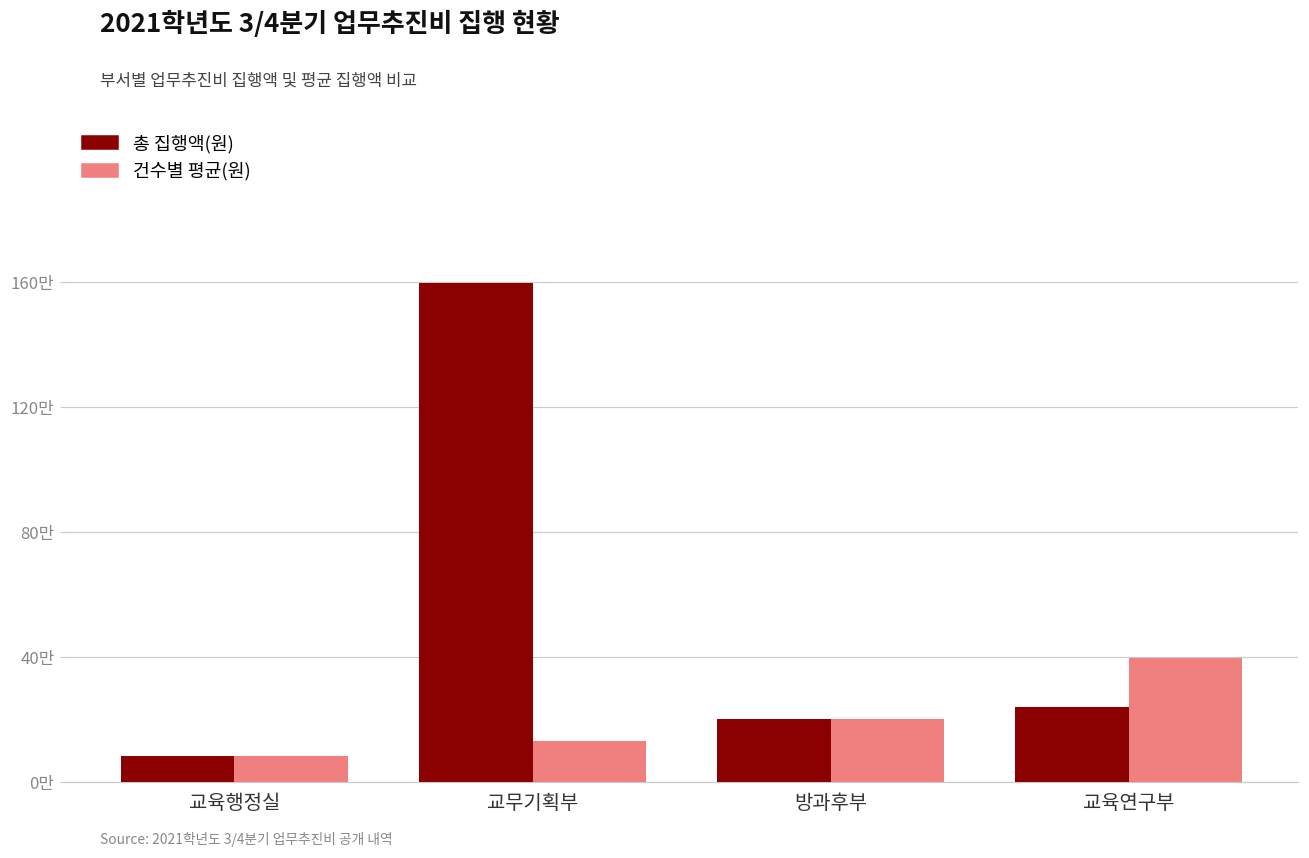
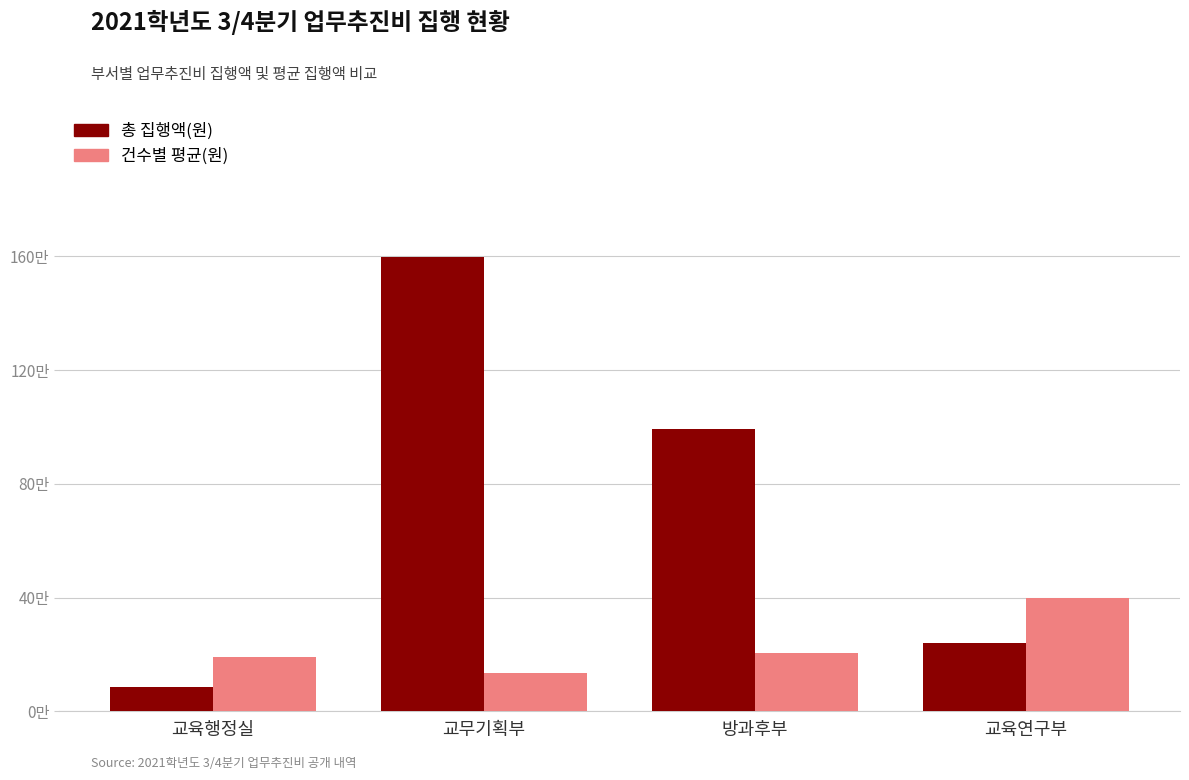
  {
    "총 집행액(원)": {
      "교육행정실": "8만",
      "교무기획부": "160만",
-     "방과후부": "20만",
+     "방과후부": "99만",
      "교육연구부": "24만"
    },
    "건수별 평균(원)": {
-     "교육행정실": "8만",
+     "교육행정실": "19만",
      "교무기획부": "13만",
      "방과후부": "20만",
      "교육연구부": "40만"
    }
  }
